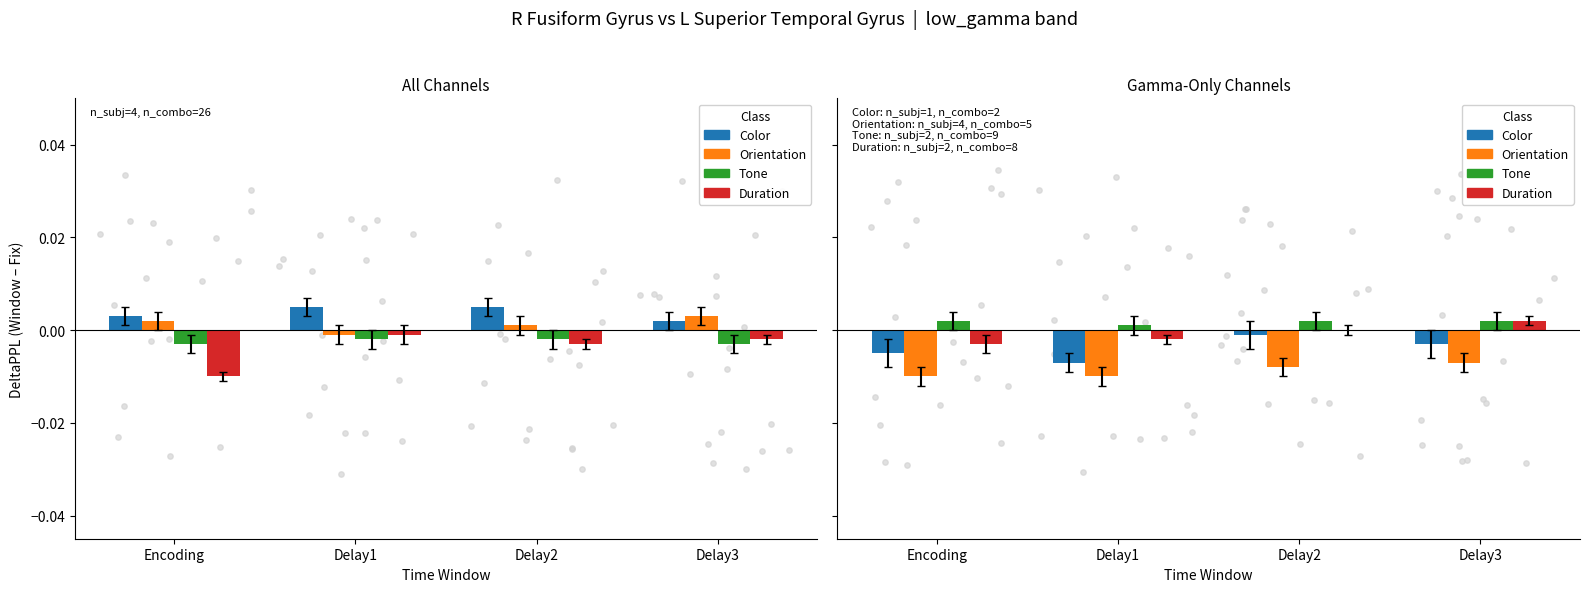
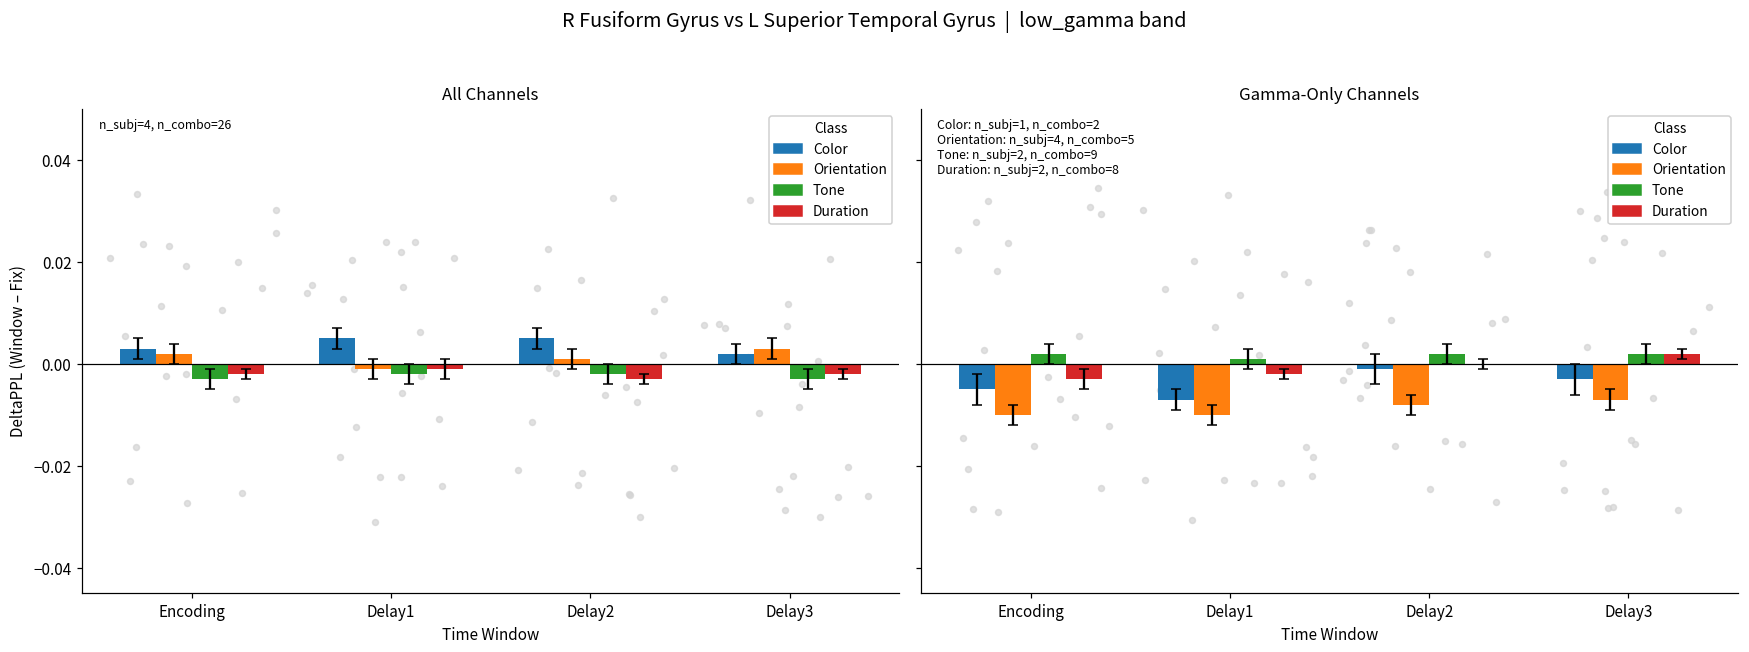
  {
    "All Channels": {
      "Orientation": {
        "Encoding": 0.002,
        "Delay1": -0.001,
        "Delay2": 0.001,
        "Delay3": 0.003
      },
      "Tone": {
        "Encoding": -0.003,
        "Delay1": -0.002,
        "Delay2": -0.002,
        "Delay3": -0.003
      },
      "Duration": {
-       "Encoding": -0.010,
+       "Encoding": -0.002,
        "Delay1": -0.001,
        "Delay2": -0.003,
        "Delay3": -0.002
      }
    }
  }
